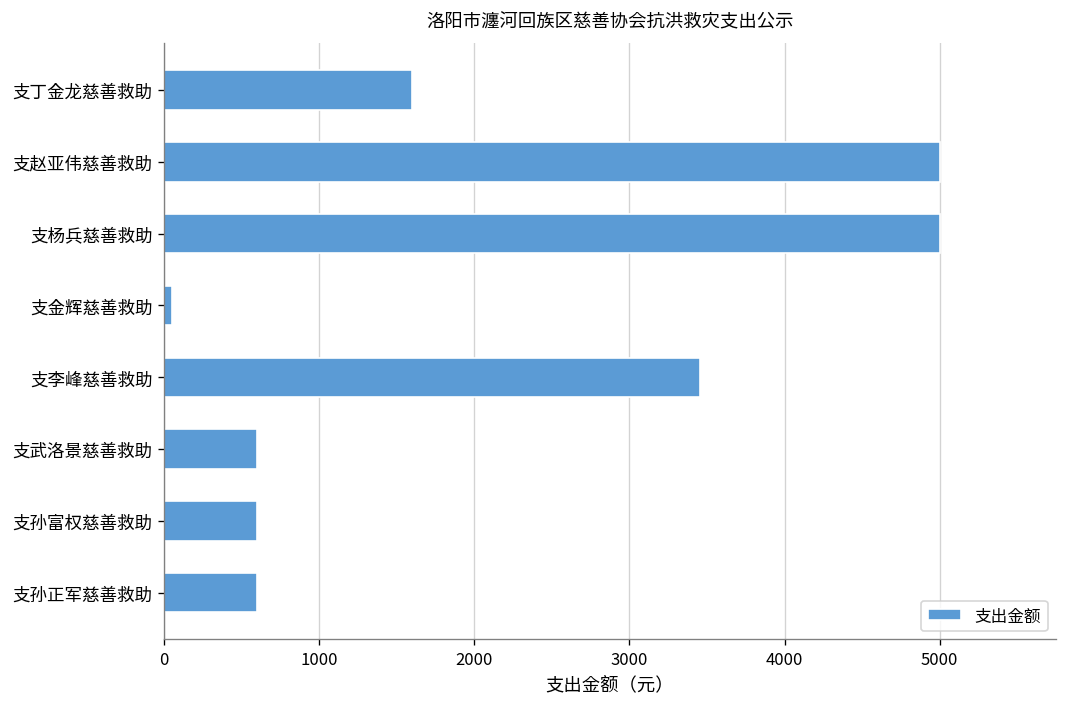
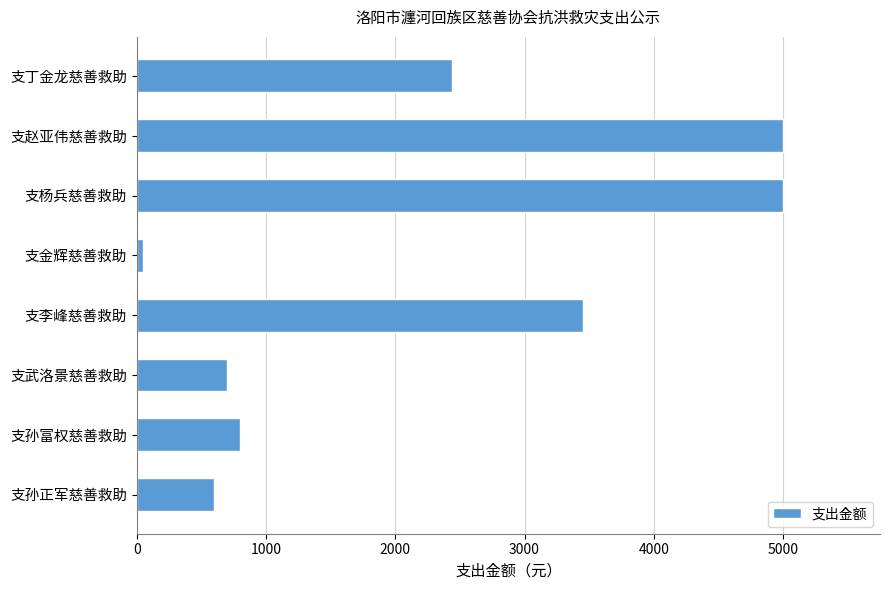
  {
-   "支丁金龙慈善救助": 1600,
+   "支丁金龙慈善救助": 2440,
    "支赵亚伟慈善救助": 5000,
    "支杨兵慈善救助": 5000,
    "支金辉慈善救助": 50,
    "支李峰慈善救助": 3450,
-   "支武洛景慈善救助": 600,
-   "支孙富权慈善救助": 600,
+   "支武洛景慈善救助": 700,
+   "支孙富权慈善救助": 800,
    "支孙正军慈善救助": 600
  }
